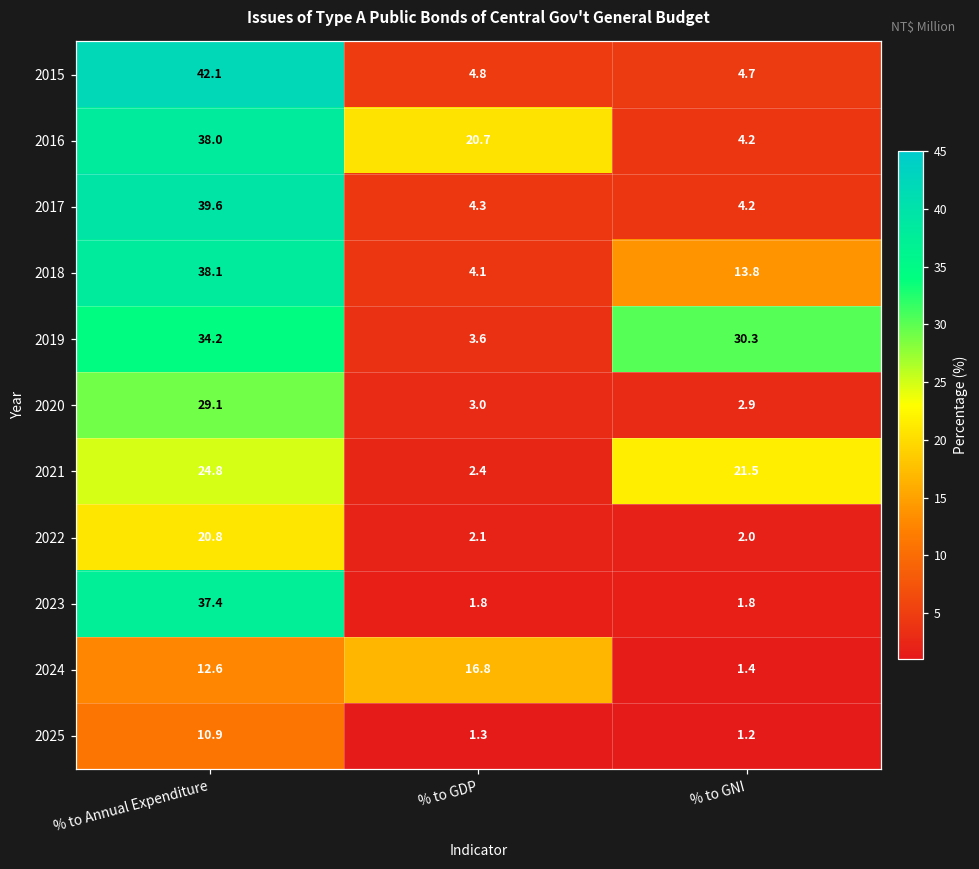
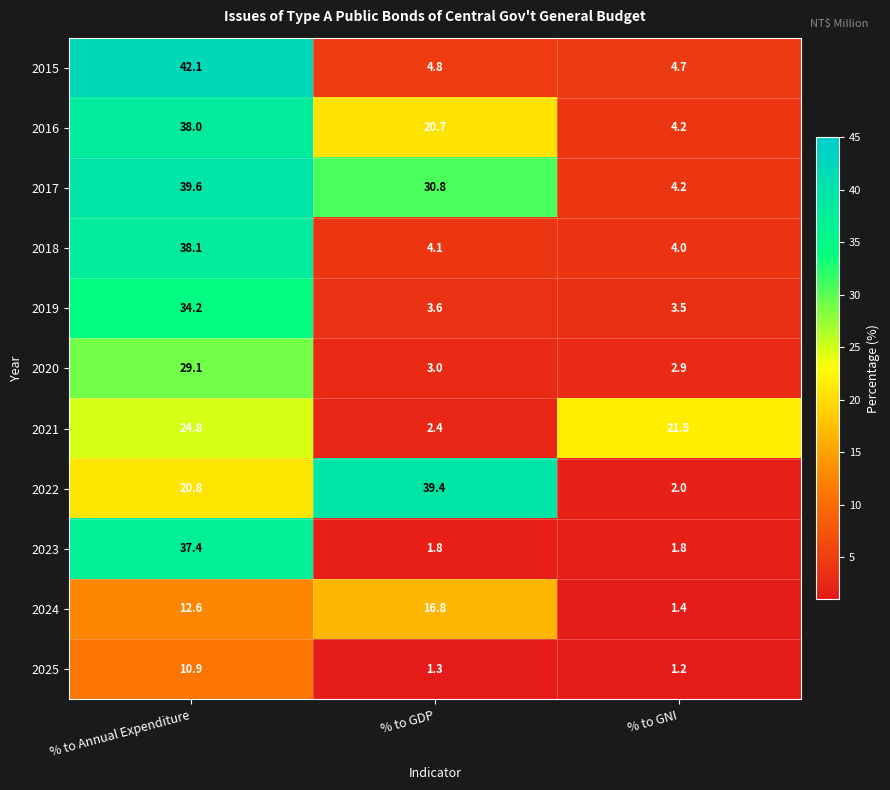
  {
    "2015": {
      "% to Annual Expenditure": 42.1,
      "% to GDP": 4.8,
      "% to GNI": 4.7
    },
    "2016": {
      "% to Annual Expenditure": 38.0,
      "% to GDP": 20.7,
      "% to GNI": 4.2
    },
    "2017": {
      "% to Annual Expenditure": 39.6,
-     "% to GDP": 4.3,
+     "% to GDP": 30.8,
      "% to GNI": 4.2
    },
    "2018": {
      "% to Annual Expenditure": 38.1,
      "% to GDP": 4.1,
-     "% to GNI": 13.8
+     "% to GNI": 4.0
    },
    "2019": {
      "% to Annual Expenditure": 34.2,
      "% to GDP": 3.6,
-     "% to GNI": 30.3
+     "% to GNI": 3.5
    },
    "2020": {
      "% to Annual Expenditure": 29.1,
      "% to GDP": 3.0,
      "% to GNI": 2.9
    },
    "2021": {
      "% to Annual Expenditure": 24.8,
      "% to GDP": 2.4,
      "% to GNI": 21.5
    },
    "2022": {
      "% to Annual Expenditure": 20.8,
-     "% to GDP": 2.1,
+     "% to GDP": 39.4,
      "% to GNI": 2.0
    },
    "2023": {
      "% to Annual Expenditure": 37.4,
      "% to GDP": 1.8,
      "% to GNI": 1.8
    },
    "2024": {
      "% to Annual Expenditure": 12.6,
      "% to GDP": 16.8,
      "% to GNI": 1.4
    },
    "2025": {
      "% to Annual Expenditure": 10.9,
      "% to GDP": 1.3,
      "% to GNI": 1.2
    }
  }
